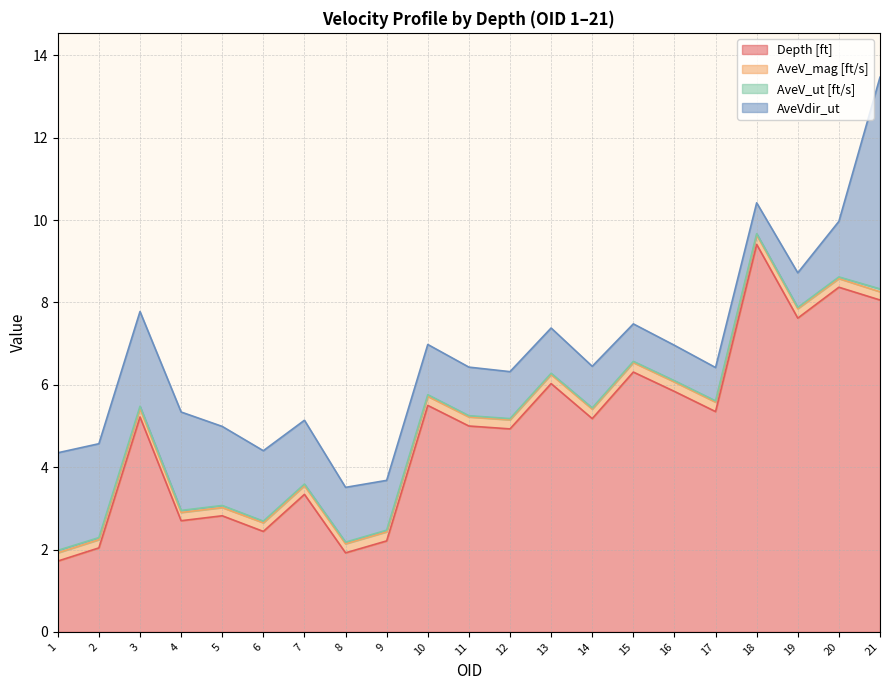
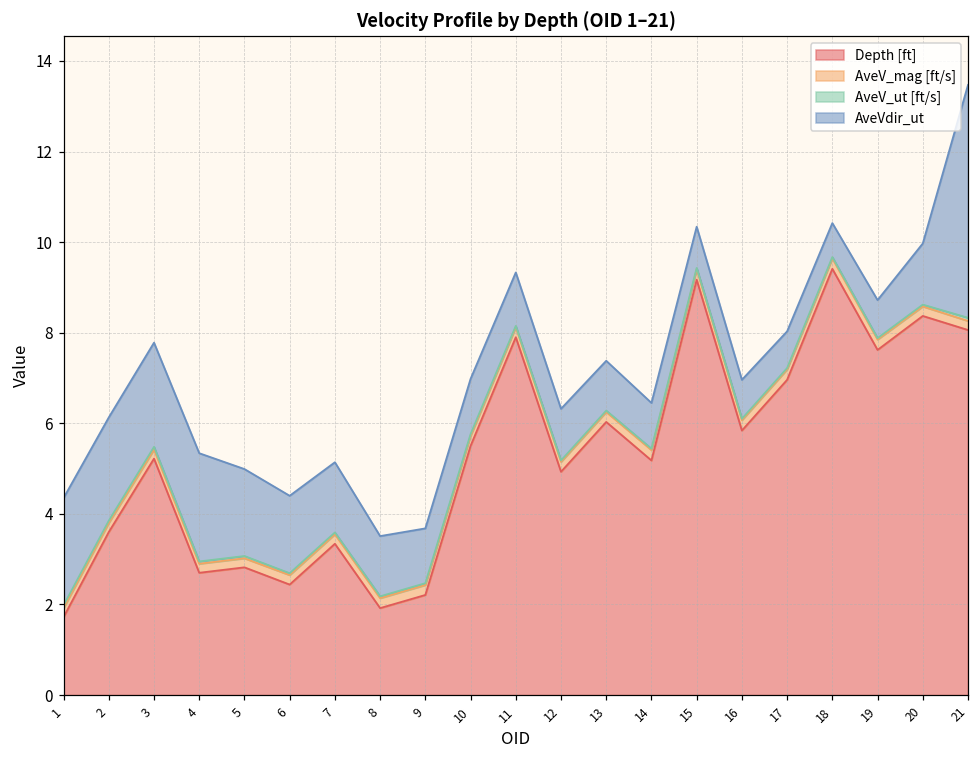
  {
    "Depth [ft]": {
      "1": 1.7,
-     "2": 2.0,
+     "2": 3.6,
      "3": 5.2,
      "4": 2.7,
      "5": 2.8,
      "6": 2.4,
      "7": 3.3,
      "8": 1.9,
      "9": 2.2,
      "10": 5.5,
-     "11": 5.0,
+     "11": 7.9,
      "12": 4.9,
      "13": 6.0,
      "14": 5.2,
-     "15": 6.3,
+     "15": 9.2,
      "16": 5.8,
-     "17": 5.4,
+     "17": 7.0,
      "18": 9.4,
      "19": 7.6,
      "20": 8.4,
      "21": 8.1
    },
    "AveV_mag [ft/s]": {
      "21": 0.2
    }
  }
